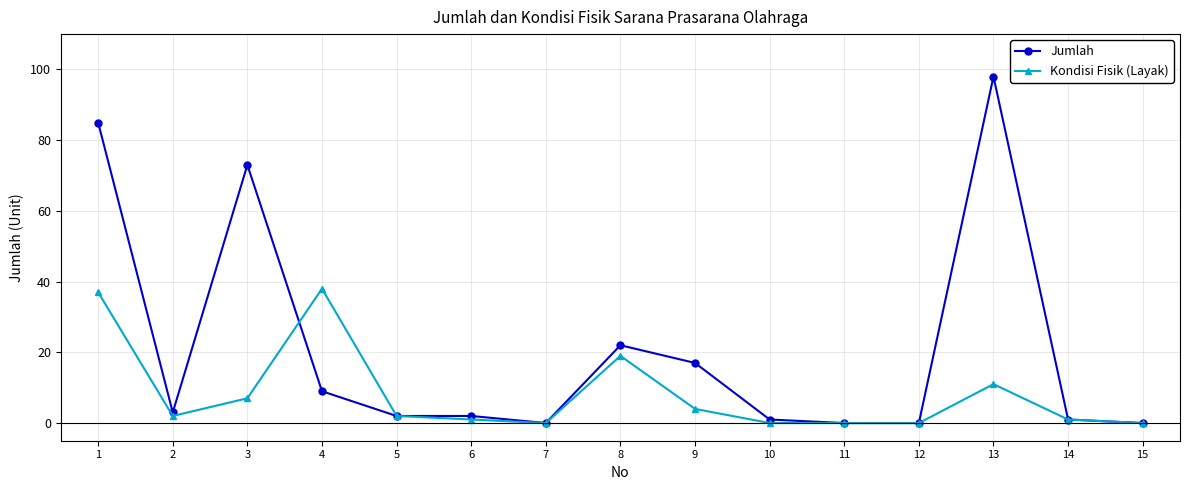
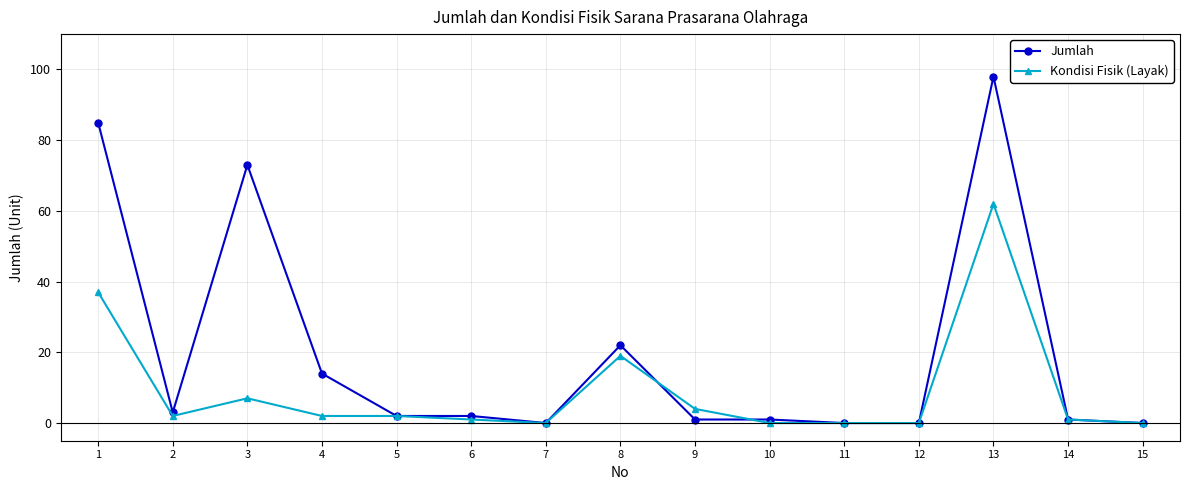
  {
    "Jumlah": {
      "1": 85,
      "2": 3,
      "3": 73,
-     "4": 9,
+     "4": 14,
      "6": 2,
      "8": 22,
-     "9": 17,
+     "9": 1,
      "10": 1,
      "13": 98
    },
    "Kondisi Fisik (Layak)": {
      "1": 37,
      "2": 2,
      "3": 7,
-     "4": 38,
+     "4": 2,
      "6": 1,
      "8": 19,
      "9": 4,
      "10": 0,
-     "13": 11
+     "13": 62
    }
  }
